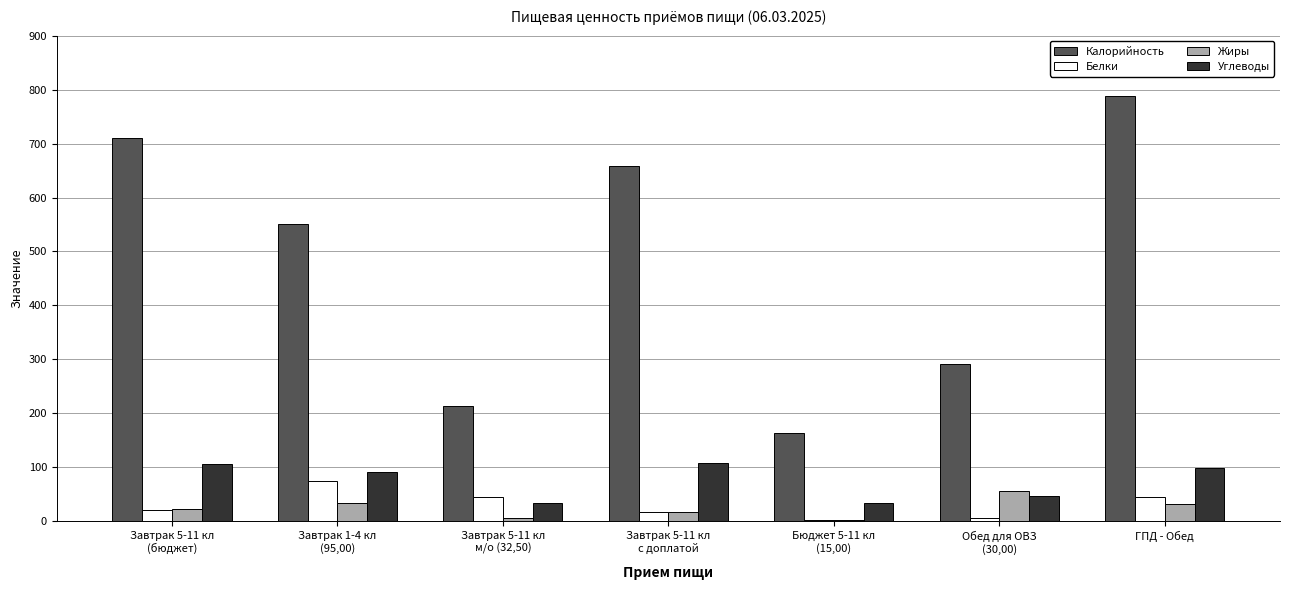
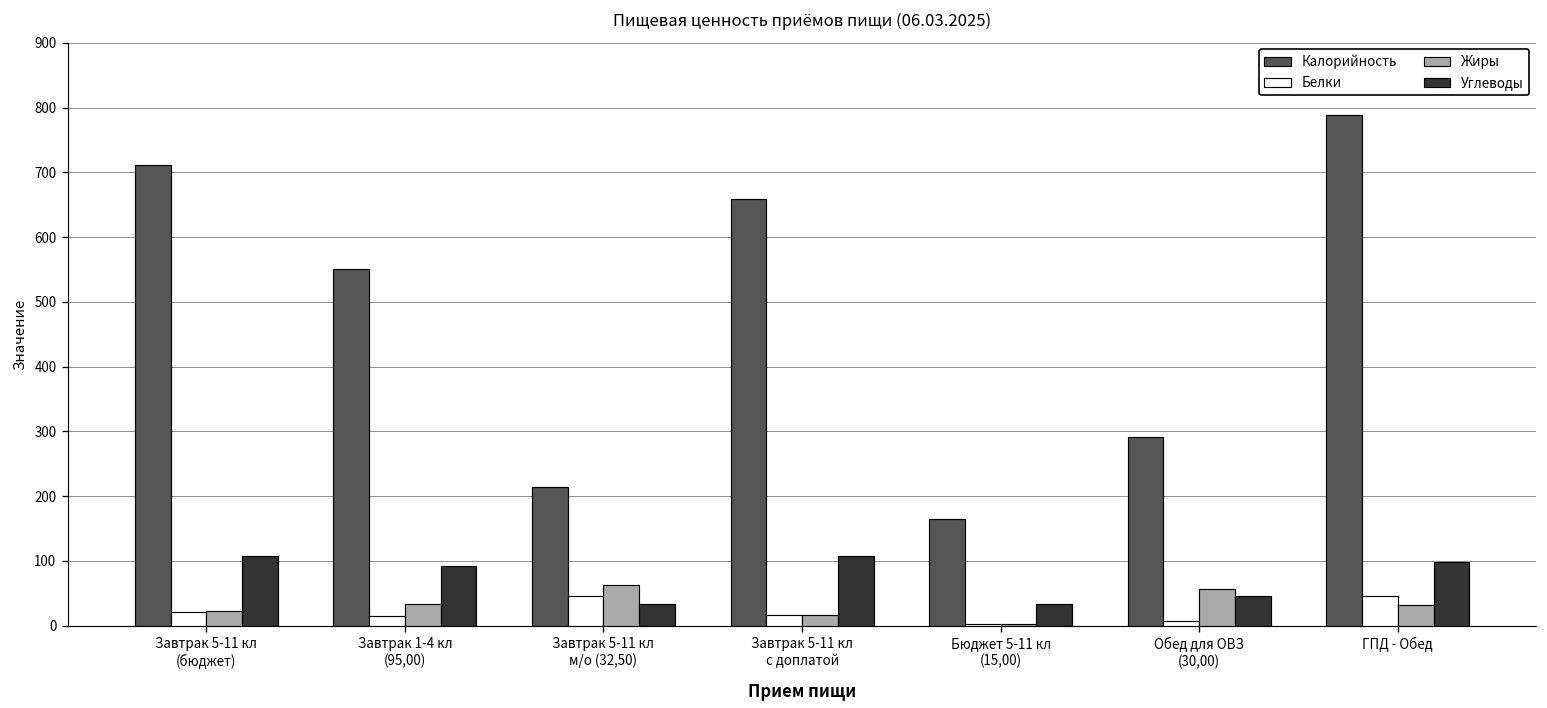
  {
    "Белки": {
      "Завтрак 5-11 кл (бюджет)": 20,
-     "Завтрак 1-4 кл (95,00)": 70,
+     "Завтрак 1-4 кл (95,00)": 20,
      "Завтрак 5-11 кл м/о (32,50)": 50,
      "Завтрак 5-11 кл с доплатой": 20,
      "Обед для ОВЗ (30,00)": 10,
      "ГПД - Обед": 50
    },
    "Жиры": {
      "Завтрак 5-11 кл (бюджет)": 20,
      "Завтрак 1-4 кл (95,00)": 30,
-     "Завтрак 5-11 кл м/о (32,50)": 10,
+     "Завтрак 5-11 кл м/о (32,50)": 60,
      "Завтрак 5-11 кл с доплатой": 20,
      "Обед для ОВЗ (30,00)": 60,
      "ГПД - Обед": 30
    }
  }
